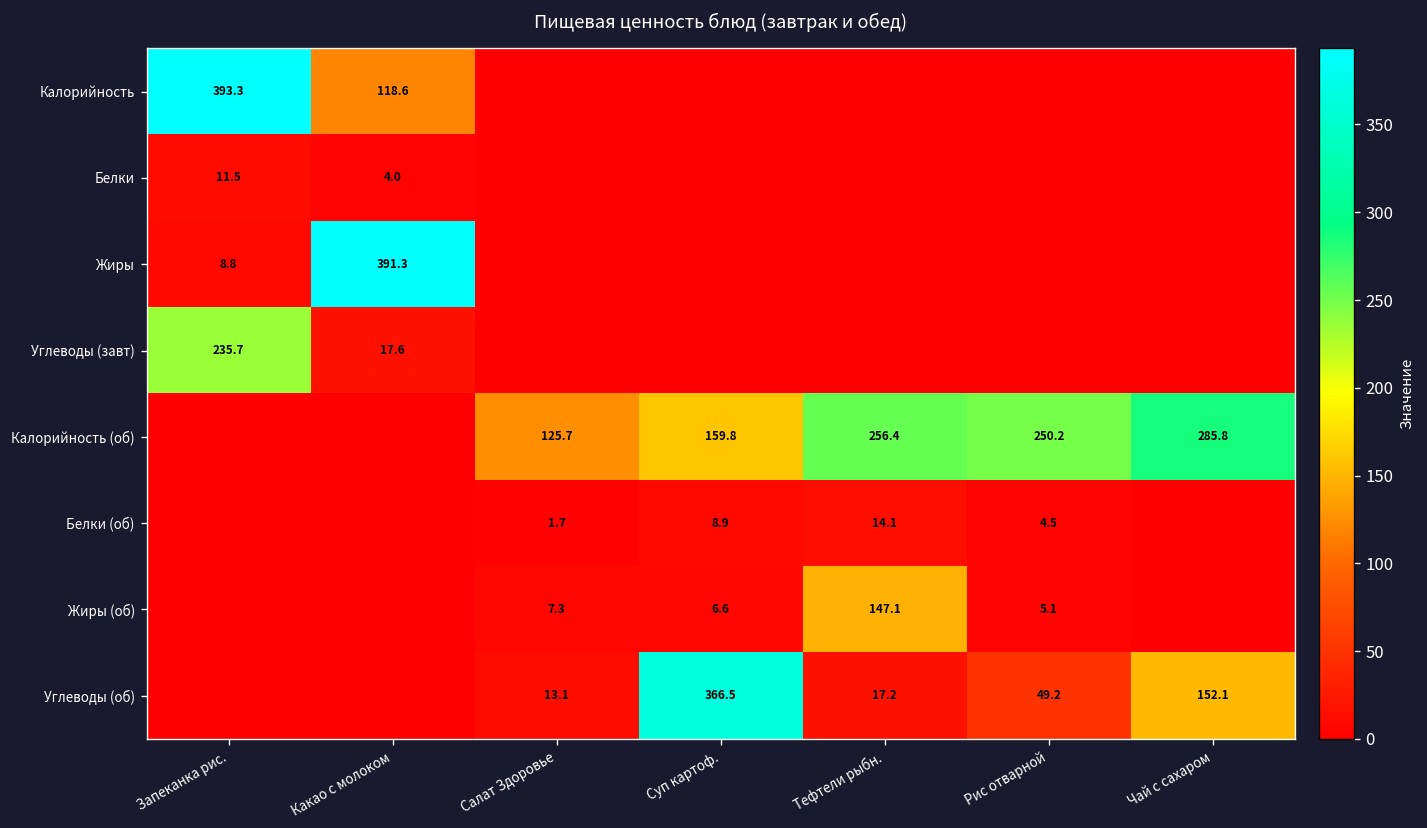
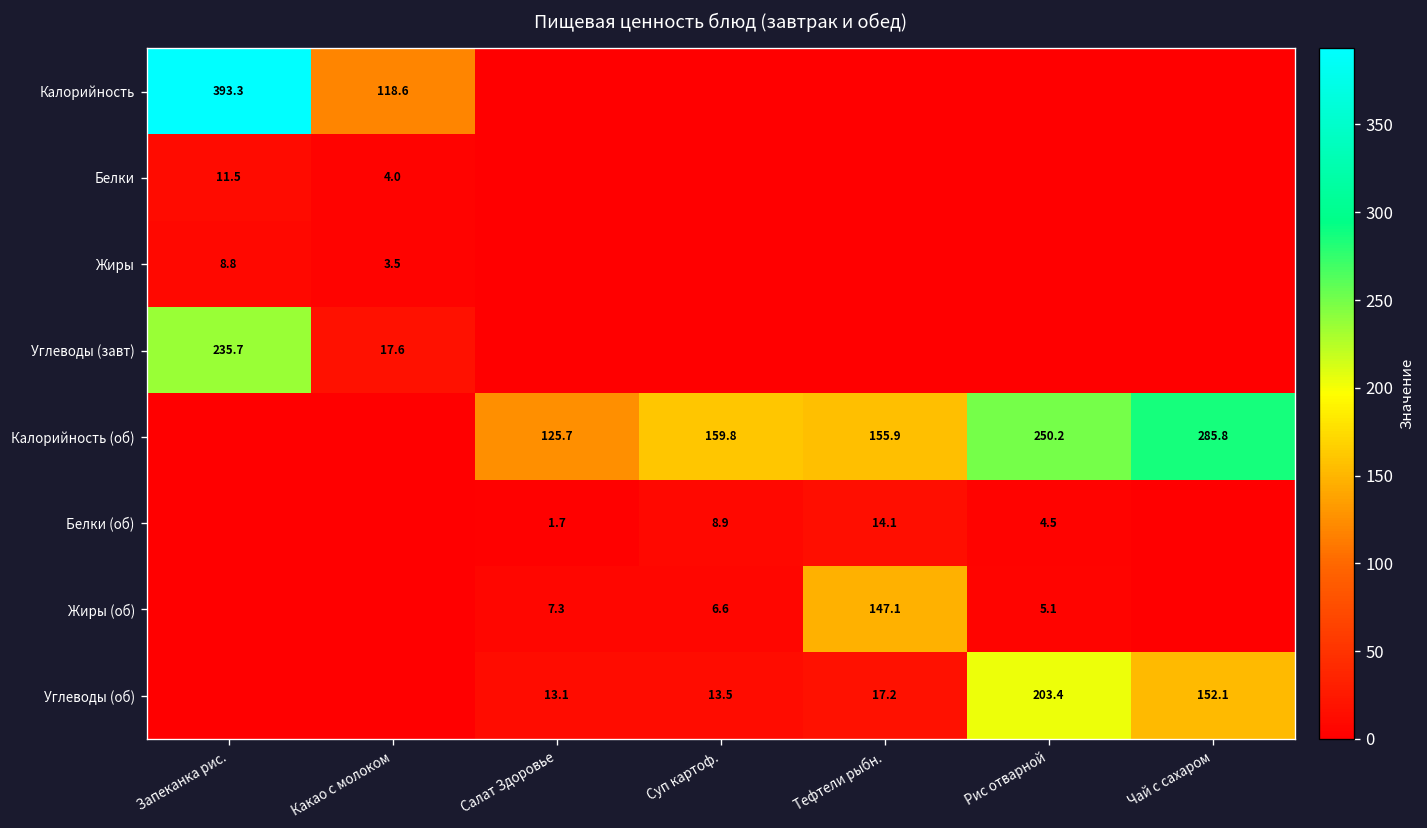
  {
    "Калорийность": {
      "Запеканка рис.": 393.3,
      "Какао с молоком": 118.6
    },
    "Белки": {
      "Запеканка рис.": 11.5,
      "Какао с молоком": 4.0
    },
    "Жиры": {
      "Запеканка рис.": 8.8,
-     "Какао с молоком": 391.3
+     "Какао с молоком": 3.5
    },
    "Углеводы (завт)": {
      "Запеканка рис.": 235.7,
      "Какао с молоком": 17.6
    },
    "Калорийность (об)": {
      "Салат Здоровье": 125.7,
      "Суп картоф.": 159.8,
-     "Тефтели рыбн.": 256.4,
+     "Тефтели рыбн.": 155.9,
      "Рис отварной": 250.2,
      "Чай с сахаром": 285.8
    },
    "Белки (об)": {
      "Салат Здоровье": 1.7,
      "Суп картоф.": 8.9,
      "Тефтели рыбн.": 14.1,
      "Рис отварной": 4.5
    },
    "Жиры (об)": {
      "Салат Здоровье": 7.3,
      "Суп картоф.": 6.6,
      "Тефтели рыбн.": 147.1,
      "Рис отварной": 5.1
    },
    "Углеводы (об)": {
      "Салат Здоровье": 13.1,
-     "Суп картоф.": 366.5,
+     "Суп картоф.": 13.5,
      "Тефтели рыбн.": 17.2,
-     "Рис отварной": 49.2,
+     "Рис отварной": 203.4,
      "Чай с сахаром": 152.1
    }
  }
